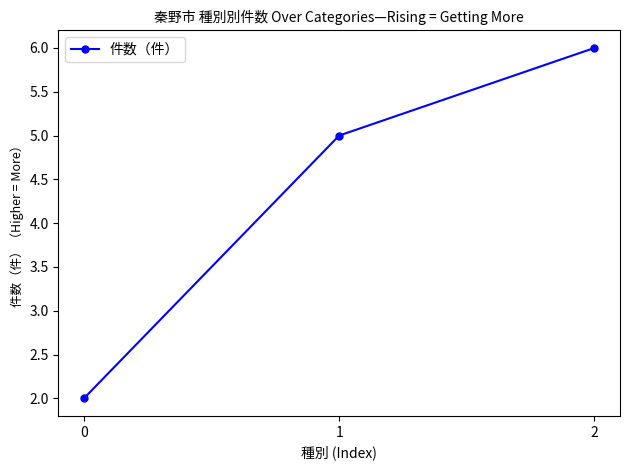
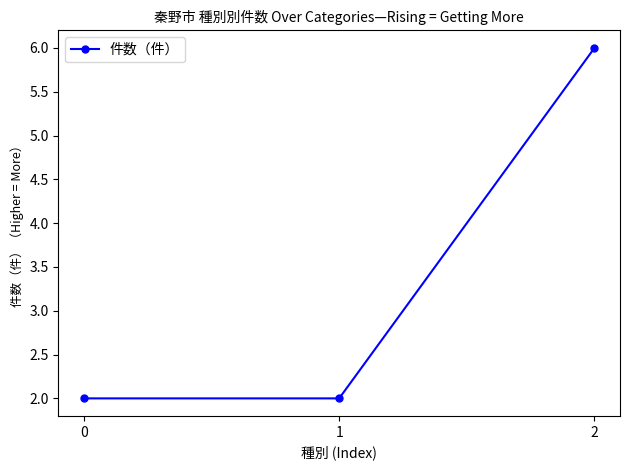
  {
    "0": 2,
-   "1": 5,
+   "1": 2,
    "2": 6
  }
